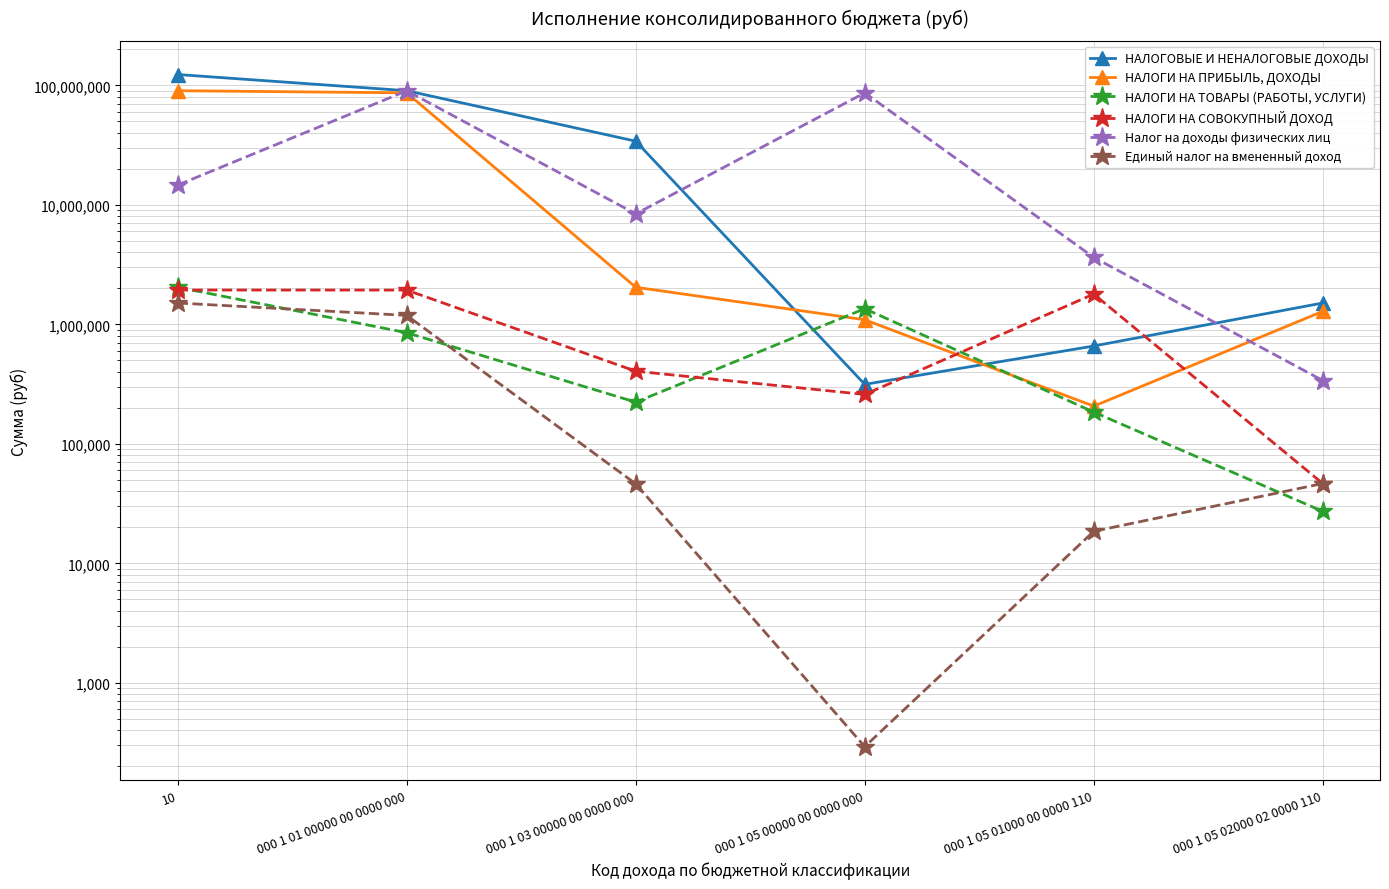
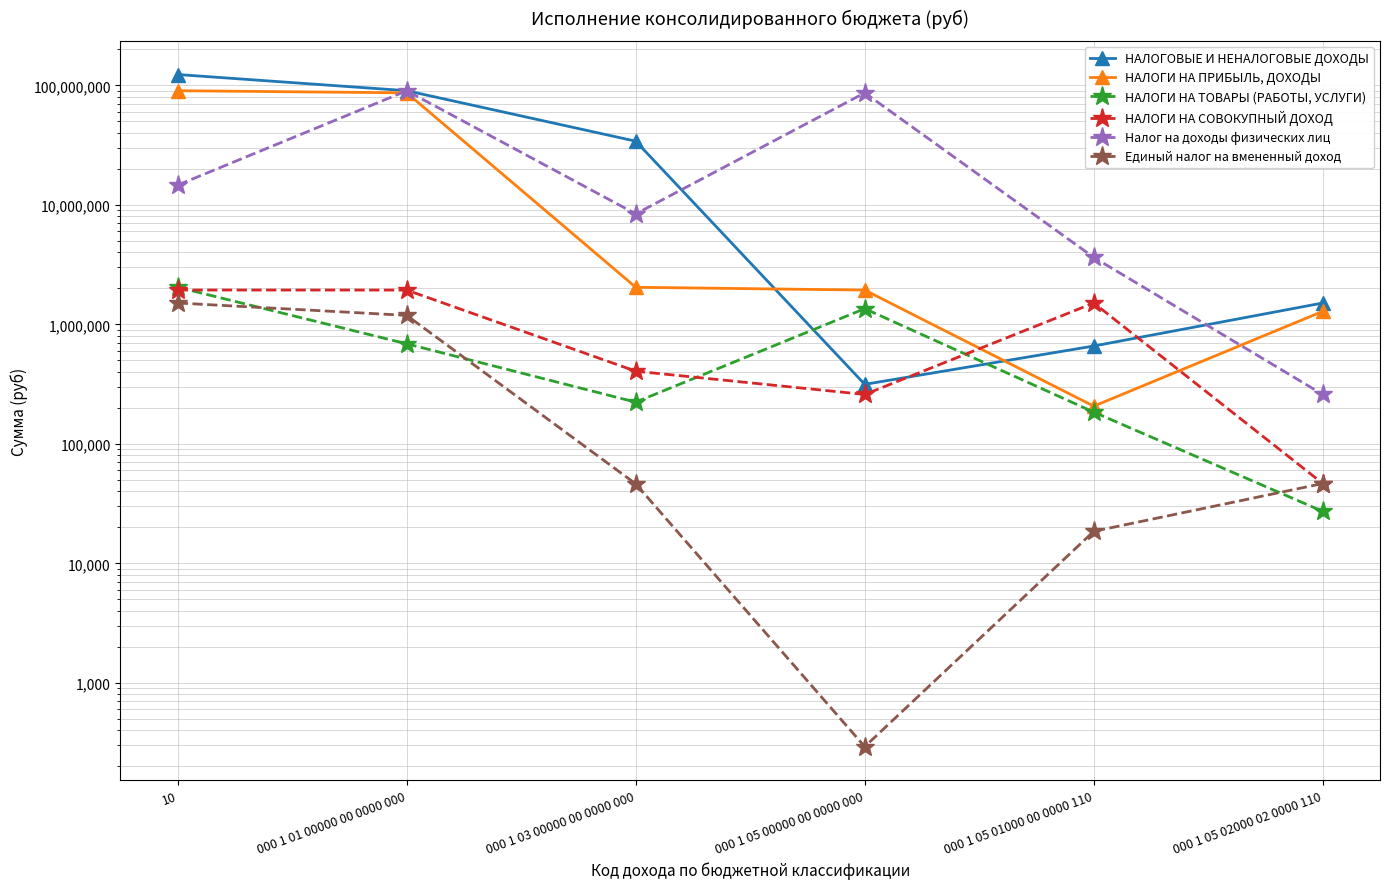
  {
    "НАЛОГОВЫЕ И НЕНАЛОГОВЫЕ ДОХОДЫ": {
      "10": "120,000,000",
      "000 1 03 00000 00 0000 000": "34,000,000",
      "000 1 05 00000 00 0000 000": "310,000",
      "000 1 05 01000 00 0000 110": "700,000",
      "000 1 05 02000 02 0000 110": "1,500,000"
    },
    "НАЛОГИ НА ПРИБЫЛЬ, ДОХОДЫ": {
      "10": "90,000,000",
      "000 1 03 00000 00 0000 000": "2,000,000",
-     "000 1 05 00000 00 0000 000": "1,100,000",
+     "000 1 05 00000 00 0000 000": "1,900,000",
      "000 1 05 01000 00 0000 110": "210,000",
      "000 1 05 02000 02 0000 110": "1,300,000"
    },
    "НАЛОГИ НА ТОВАРЫ (РАБОТЫ, УСЛУГИ)": {
      "10": "2,000,000",
-     "000 1 01 00000 00 0000 000": "900,000",
+     "000 1 01 00000 00 0000 000": "700,000",
      "000 1 03 00000 00 0000 000": "220,000",
      "000 1 05 00000 00 0000 000": "1,400,000",
      "000 1 05 01000 00 0000 110": "180,000",
      "000 1 05 02000 02 0000 110": "27,000"
    },
    "НАЛОГИ НА СОВОКУПНЫЙ ДОХОД": {
      "10": "1,900,000",
      "000 1 01 00000 00 0000 000": "1,900,000",
      "000 1 03 00000 00 0000 000": "410,000",
      "000 1 05 00000 00 0000 000": "260,000",
-     "000 1 05 01000 00 0000 110": "1,800,000"
+     "000 1 05 01000 00 0000 110": "1,500,000"
    },
    "Налог на доходы физических лиц": {
      "10": "15,000,000",
      "000 1 03 00000 00 0000 000": "8,000,000",
      "000 1 05 00000 00 0000 000": "90,000,000",
      "000 1 05 01000 00 0000 110": "3,600,000",
-     "000 1 05 02000 02 0000 110": "340,000"
+     "000 1 05 02000 02 0000 110": "260,000"
    },
    "Единый налог на вмененный доход": {
      "10": "1,500,000",
      "000 1 01 00000 00 0000 000": "1,200,000",
      "000 1 03 00000 00 0000 000": "46,000",
      "000 1 05 00000 00 0000 000": "290",
      "000 1 05 01000 00 0000 110": "19,000"
    }
  }
